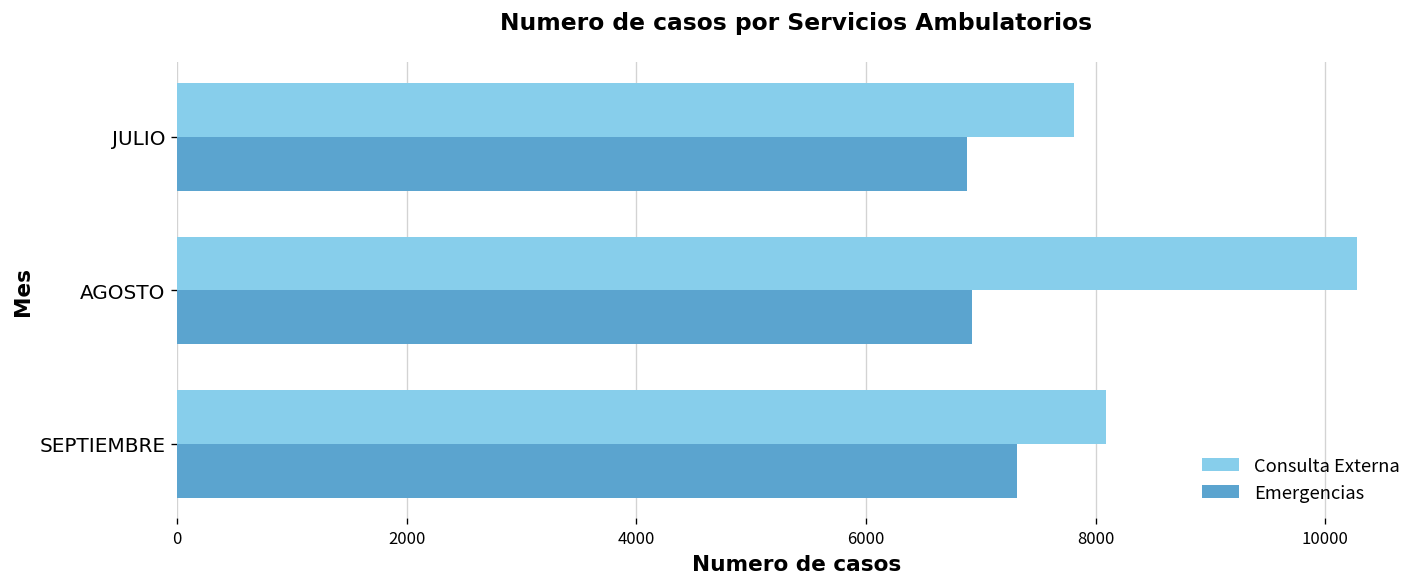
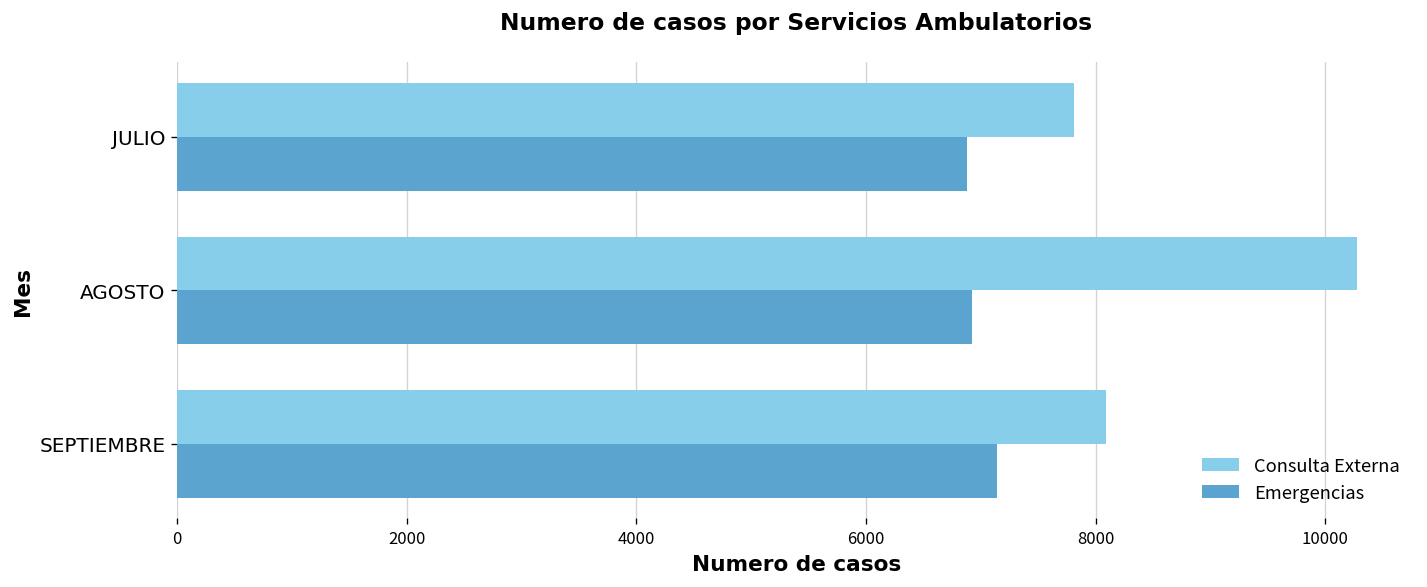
  {
    "Consulta Externa": {
      "JULIO": 7800,
      "AGOSTO": 10300,
      "SEPTIEMBRE": 8100
    },
    "Emergencias": {
      "JULIO": 6900,
      "AGOSTO": 6900,
-     "SEPTIEMBRE": 7300
+     "SEPTIEMBRE": 7100
    }
  }
